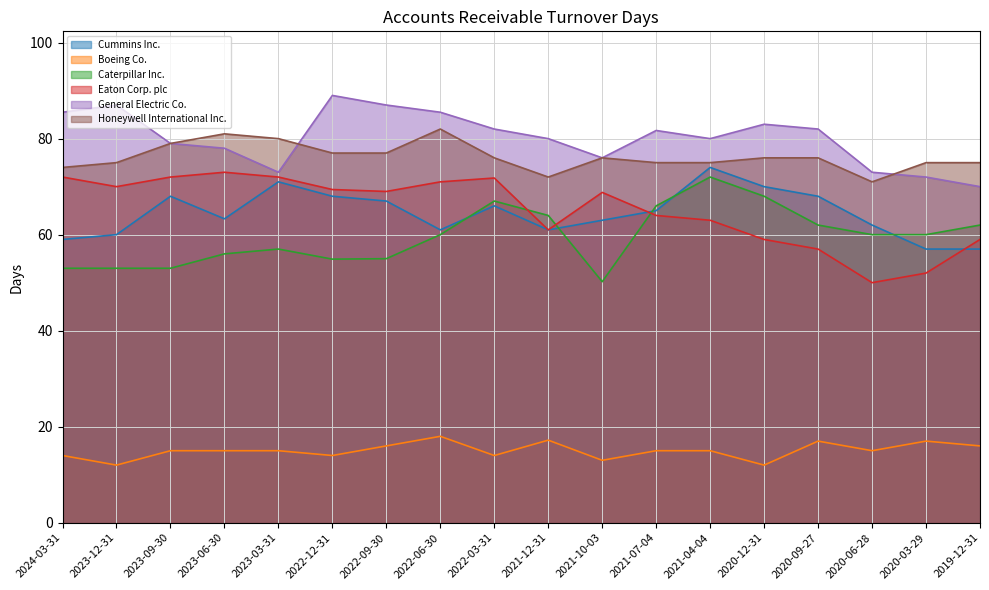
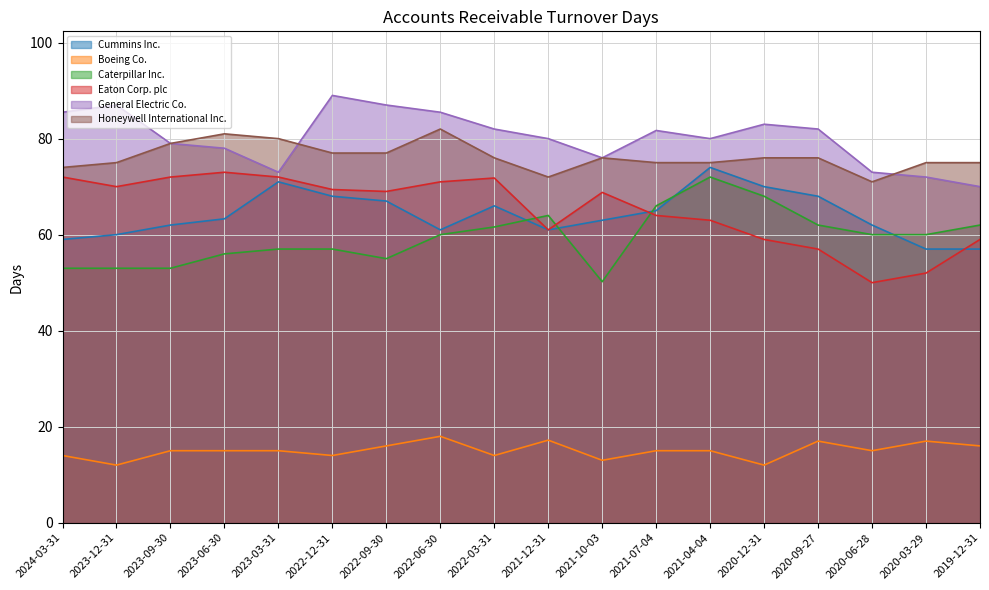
  {
    "Cummins Inc.": {
      "2024-03-31": 59,
      "2023-12-31": 60,
-     "2023-09-30": 68,
+     "2023-09-30": 62,
      "2023-06-30": 63,
      "2023-03-31": 71,
      "2022-12-31": 68,
      "2022-09-30": 67,
      "2022-06-30": 61,
      "2022-03-31": 66,
      "2021-10-03": 63,
      "2021-07-04": 65,
      "2021-04-04": 74,
      "2020-12-31": 70,
      "2020-09-27": 68,
      "2020-06-28": 62,
      "2020-03-29": 57,
      "2019-12-31": 57
    },
    "Boeing Co.": {
      "2024-03-31": 14,
      "2023-12-31": 12,
      "2023-09-30": 15,
      "2023-06-30": 15,
      "2023-03-31": 15,
      "2022-12-31": 14,
      "2022-09-30": 16,
      "2022-06-30": 18,
      "2022-03-31": 14,
      "2021-12-31": 17,
      "2021-10-03": 13,
      "2021-07-04": 15,
      "2021-04-04": 15,
      "2020-12-31": 12,
      "2020-09-27": 17,
      "2020-06-28": 15,
      "2020-03-29": 17,
      "2019-12-31": 16
    },
    "Caterpillar Inc.": {
      "2024-03-31": 53,
      "2023-12-31": 53,
      "2023-09-30": 53,
      "2023-06-30": 56,
      "2023-03-31": 57,
-     "2022-12-31": 55,
+     "2022-12-31": 57,
      "2022-09-30": 55,
      "2022-06-30": 60,
-     "2022-03-31": 67,
+     "2022-03-31": 62,
      "2021-12-31": 64,
      "2021-10-03": 50,
      "2021-07-04": 66,
      "2021-04-04": 72,
      "2020-12-31": 68,
      "2020-09-27": 62,
      "2020-06-28": 60,
      "2020-03-29": 60,
      "2019-12-31": 62
    },
    "Eaton Corp. plc": {
      "2024-03-31": 72,
      "2023-12-31": 70,
      "2023-09-30": 72,
      "2023-06-30": 73,
      "2023-03-31": 72,
      "2022-12-31": 69,
      "2022-09-30": 69,
      "2022-06-30": 71,
      "2022-03-31": 72,
      "2021-10-03": 69,
      "2021-07-04": 64,
      "2021-04-04": 63,
      "2020-12-31": 59,
      "2020-09-27": 57,
      "2020-06-28": 50,
      "2020-03-29": 52,
      "2019-12-31": 59
    },
    "General Electric Co.": {
      "2024-03-31": 86,
      "2023-06-30": 78,
      "2023-03-31": 73,
      "2022-12-31": 89,
      "2022-09-30": 87,
      "2022-06-30": 86,
      "2022-03-31": 82,
      "2021-12-31": 80,
      "2021-07-04": 82,
      "2021-04-04": 80,
      "2020-12-31": 83,
      "2020-09-27": 82,
      "2020-06-28": 73,
      "2020-03-29": 72,
      "2019-12-31": 70
    },
    "Honeywell International Inc.": {
      "2024-03-31": 74,
      "2023-12-31": 75,
      "2023-06-30": 81,
      "2023-03-31": 80,
      "2022-12-31": 77,
      "2022-09-30": 77,
      "2022-06-30": 82,
      "2022-03-31": 76,
      "2021-12-31": 72,
      "2021-07-04": 75,
      "2021-04-04": 75,
      "2020-12-31": 76,
      "2020-09-27": 76,
      "2020-06-28": 71,
      "2020-03-29": 75,
      "2019-12-31": 75
    }
  }
